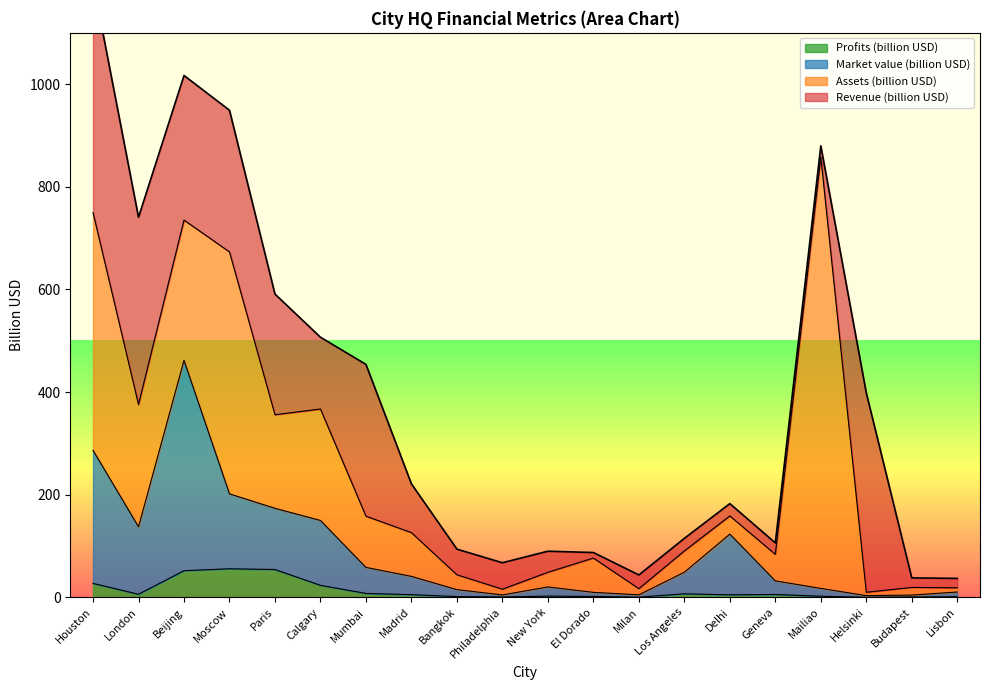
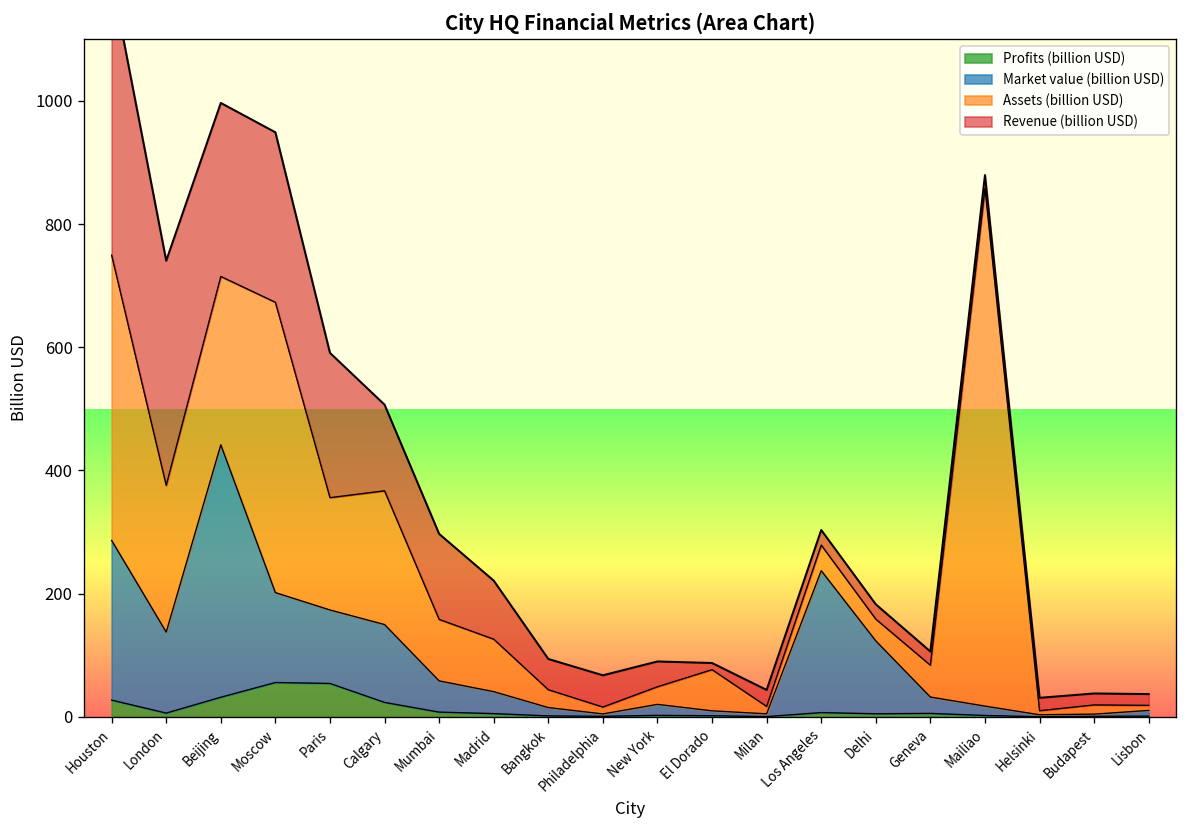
  {
    "Profits (billion USD)": {
      "Houston": 30,
      "London": 10,
-     "Beijing": 50,
+     "Beijing": 30,
      "Moscow": 60,
      "Paris": 50,
      "Calgary": 20,
      "Mumbai": 10,
      "Madrid": 10,
      "Bangkok": 0,
      "New York": 0,
      "El Dorado": 0,
      "Los Angeles": 10,
      "Delhi": 0,
      "Geneva": 10,
      "Mailiao": 0,
      "Lisbon": 0
    },
    "Market value (billion USD)": {
      "Houston": 260,
      "London": 130,
      "Beijing": 410,
      "Moscow": 150,
      "Paris": 120,
      "Calgary": 130,
      "Mumbai": 50,
      "Madrid": 40,
      "Bangkok": 10,
      "New York": 20,
      "El Dorado": 10,
-     "Los Angeles": 40,
+     "Los Angeles": 230,
      "Delhi": 120,
      "Geneva": 30,
      "Mailiao": 20,
      "Lisbon": 10
    },
    "Assets (billion USD)": {
      "Houston": 460,
      "London": 240,
      "Beijing": 270,
      "Moscow": 470,
      "Paris": 180,
      "Calgary": 220,
      "Mumbai": 100,
      "Madrid": 90,
      "Bangkok": 30,
      "Philadelphia": 10,
      "New York": 30,
      "El Dorado": 70,
      "Milan": 10,
      "Los Angeles": 40,
      "Delhi": 40,
      "Geneva": 50,
      "Mailiao": 840,
      "Helsinki": 10,
      "Budapest": 10,
      "Lisbon": 10
    },
    "Revenue (billion USD)": {
      "London": 360,
      "Beijing": 280,
      "Moscow": 280,
      "Paris": 240,
      "Calgary": 140,
-     "Mumbai": 300,
+     "Mumbai": 140,
      "Madrid": 100,
      "Bangkok": 50,
      "Philadelphia": 50,
      "New York": 40,
      "El Dorado": 10,
      "Milan": 30,
      "Los Angeles": 20,
      "Delhi": 20,
      "Geneva": 20,
      "Mailiao": 20,
-     "Helsinki": 390,
+     "Helsinki": 20,
      "Budapest": 20,
      "Lisbon": 20
    }
  }
